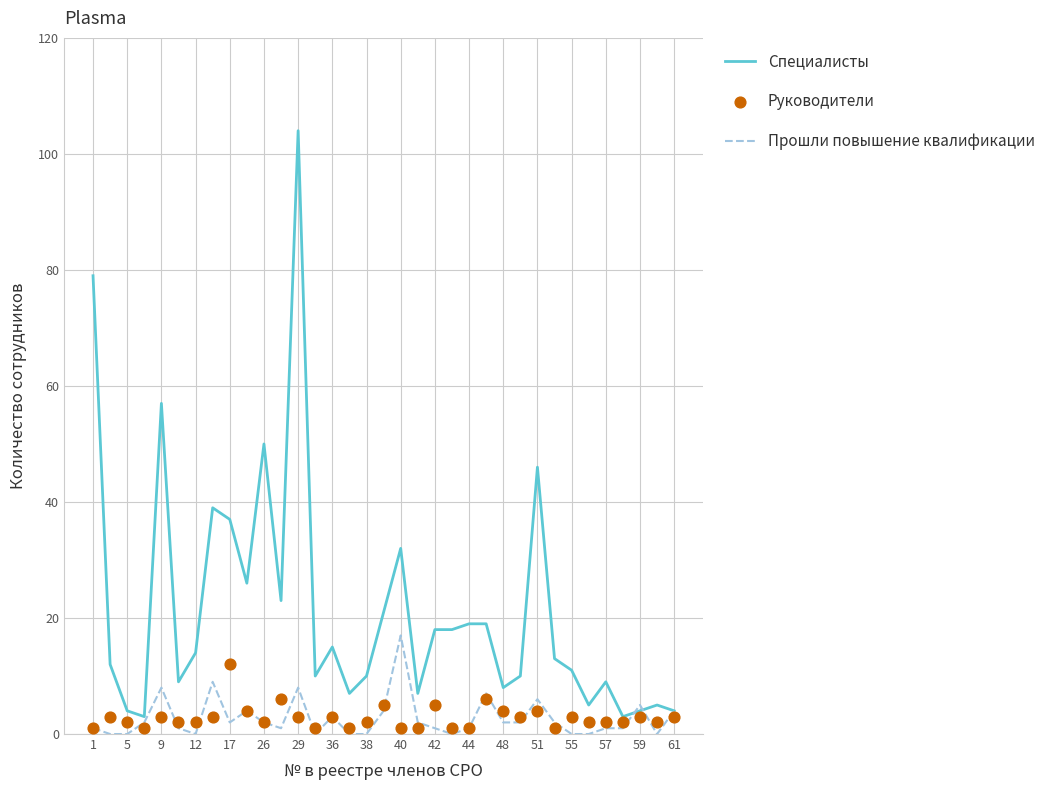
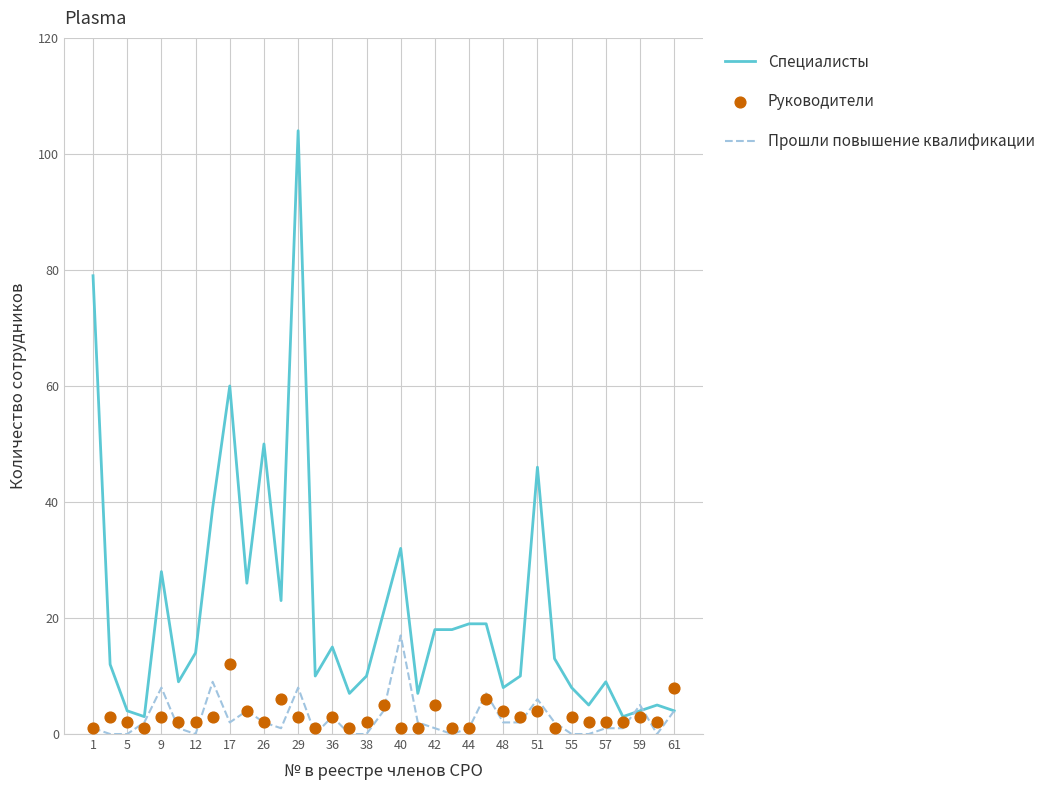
  {
    "Специалисты": {
      "1": 79,
      "5": 4,
-     "9": 57,
+     "9": 28,
      "12": 14,
-     "17": 37,
+     "17": 60,
      "26": 50,
      "29": 104,
      "36": 15,
      "38": 10,
      "40": 32,
      "42": 18,
      "44": 19,
      "48": 8,
      "51": 46,
-     "55": 11,
+     "55": 8,
      "57": 9,
      "59": 4
    },
    "Руководители": {
-     "61": 3
+     "61": 8
    },
    "Прошли повышение квалификации": {
      "5": 0,
      "9": 8,
      "12": 0,
      "17": 2,
      "29": 8,
      "38": 0,
      "40": 17,
      "42": 1,
      "48": 2,
      "51": 6,
      "55": 0,
      "57": 1,
      "59": 5
    }
  }
